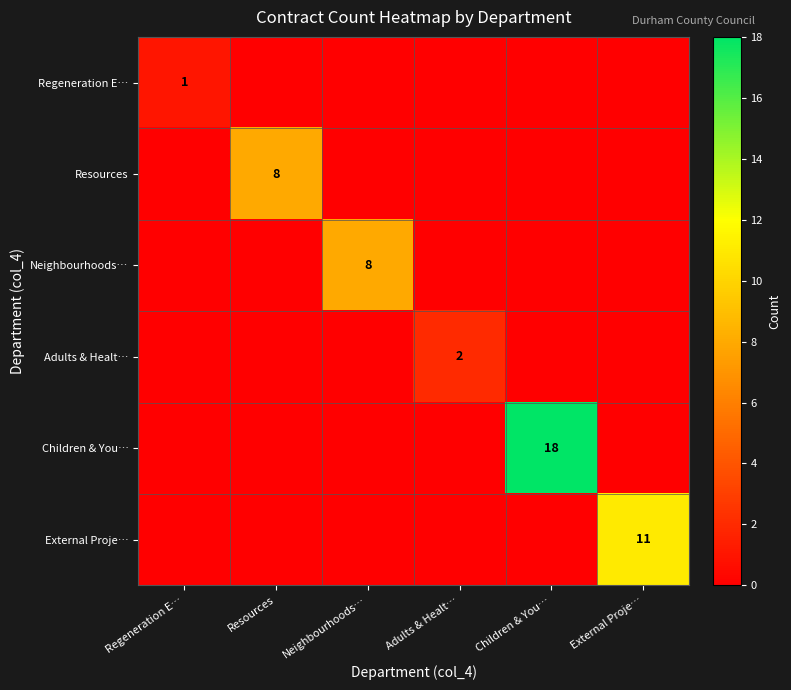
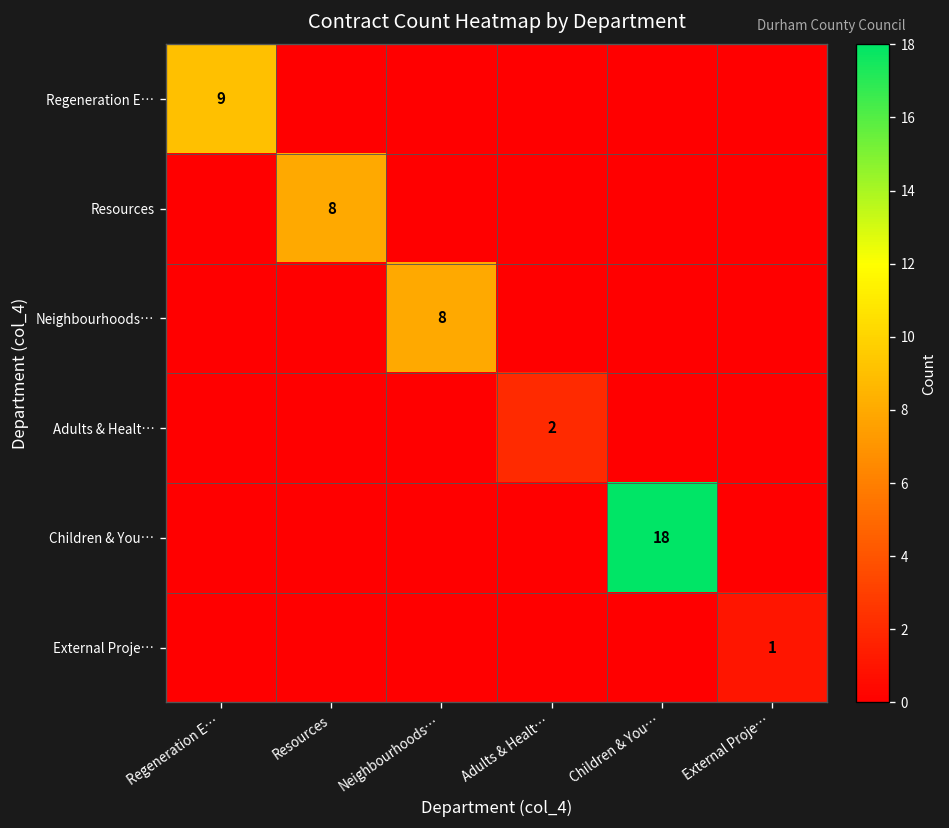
  {
    "Regeneration E…": {
-     "Regeneration E…": 1
+     "Regeneration E…": 9
    },
    "Resources": {
      "Resources": 8
    },
    "Neighbourhoods…": {
      "Neighbourhoods…": 8
    },
    "Adults & Healt…": {
      "Adults & Healt…": 2
    },
    "Children & You…": {
      "Children & You…": 18
    },
    "External Proje…": {
-     "External Proje…": 11
+     "External Proje…": 1
    }
  }
